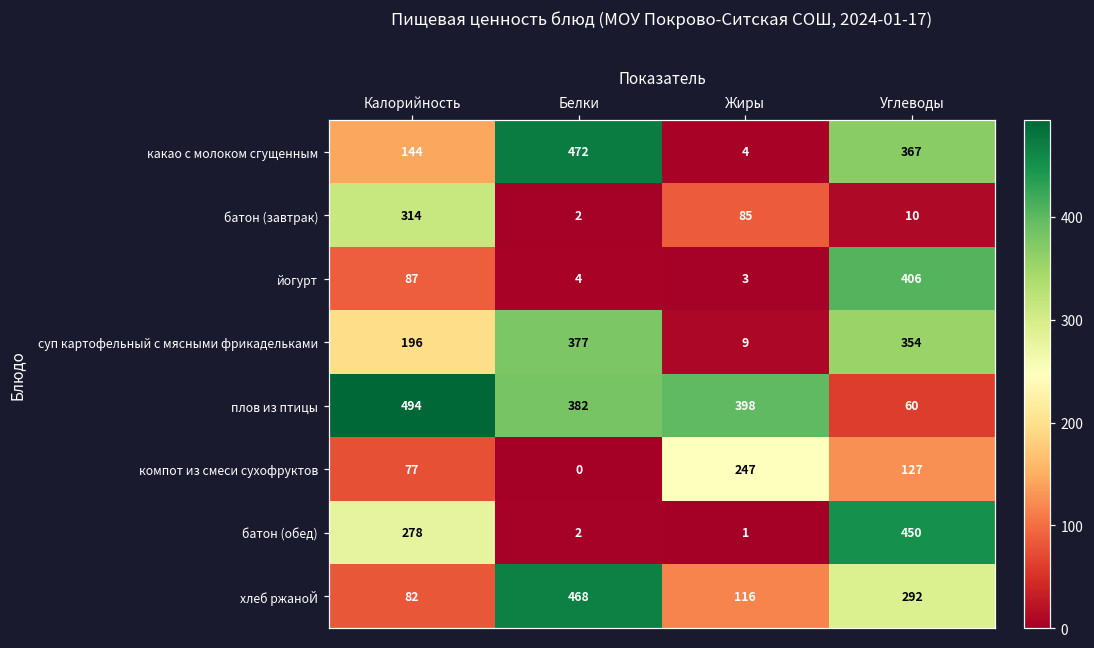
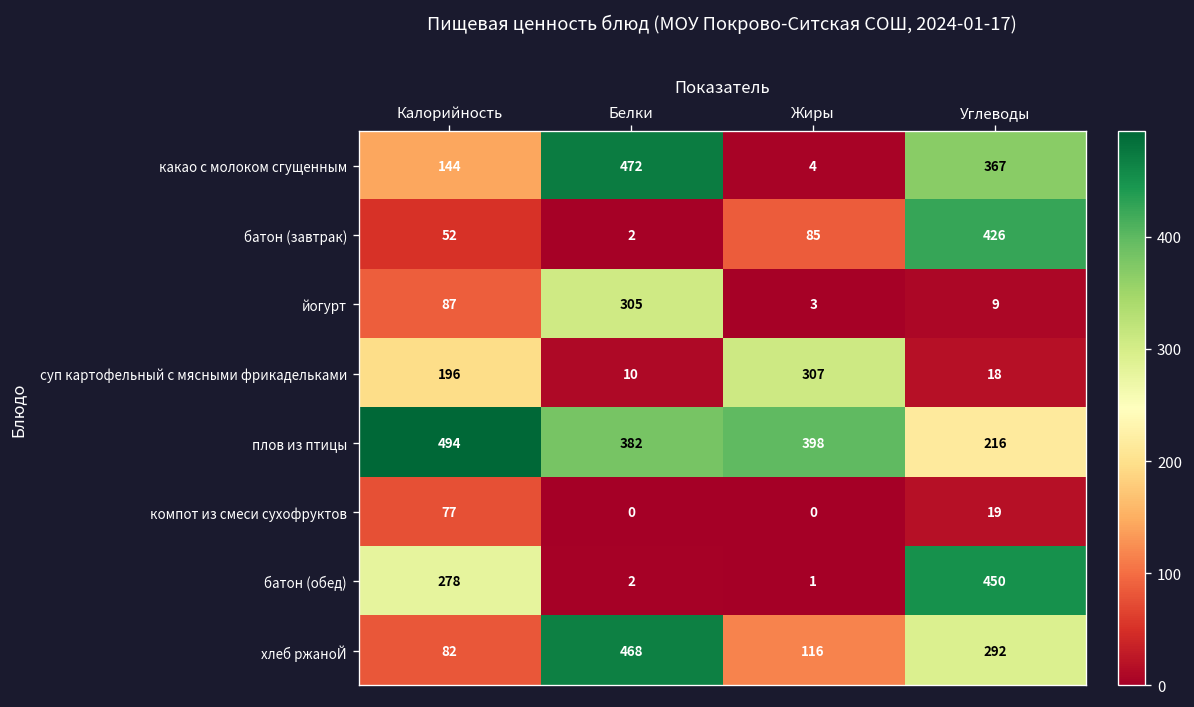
  {
    "какао с молоком сгущенным": {
      "Калорийность": 144,
      "Белки": 472,
      "Жиры": 4,
      "Углеводы": 367
    },
    "батон (завтрак)": {
-     "Калорийность": 314,
+     "Калорийность": 52,
      "Белки": 2,
      "Жиры": 85,
-     "Углеводы": 10
+     "Углеводы": 426
    },
    "йогурт": {
      "Калорийность": 87,
-     "Белки": 4,
+     "Белки": 305,
      "Жиры": 3,
-     "Углеводы": 406
+     "Углеводы": 9
    },
    "суп картофельный с мясными фрикадельками": {
      "Калорийность": 196,
-     "Белки": 377,
-     "Жиры": 9,
-     "Углеводы": 354
+     "Белки": 10,
+     "Жиры": 307,
+     "Углеводы": 18
    },
    "плов из птицы": {
      "Калорийность": 494,
      "Белки": 382,
      "Жиры": 398,
-     "Углеводы": 60
+     "Углеводы": 216
    },
    "компот из смеси сухофруктов": {
      "Калорийность": 77,
      "Белки": 0,
-     "Жиры": 247,
-     "Углеводы": 127
+     "Жиры": 0,
+     "Углеводы": 19
    },
    "батон (обед)": {
      "Калорийность": 278,
      "Белки": 2,
      "Жиры": 1,
      "Углеводы": 450
    },
    "хлеб ржаноЙ": {
      "Калорийность": 82,
      "Белки": 468,
      "Жиры": 116,
      "Углеводы": 292
    }
  }
